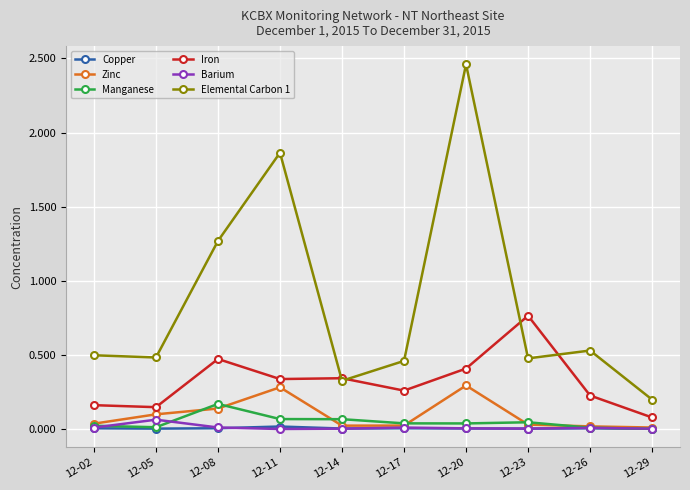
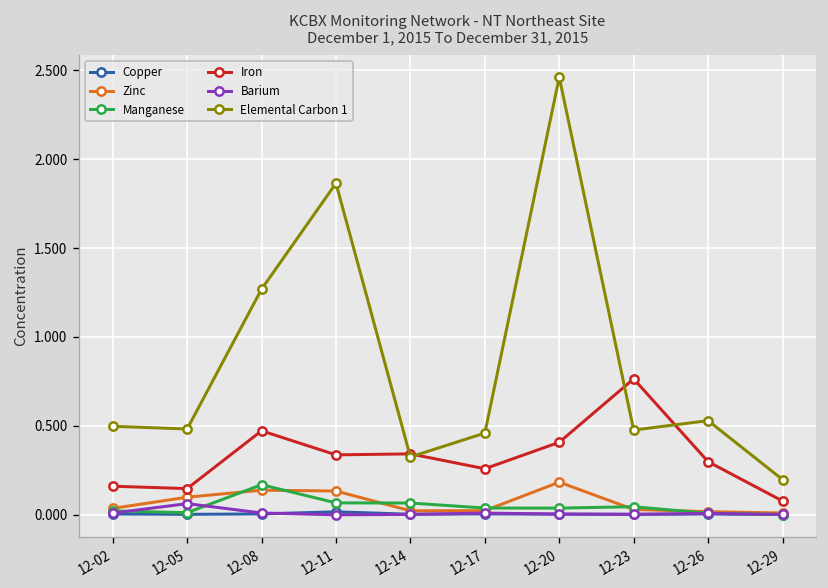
  {
    "Zinc": {
      "12-05": 0.10,
      "12-08": 0.14,
-     "12-11": 0.28,
+     "12-11": 0.13,
      "12-14": 0.02,
-     "12-20": 0.29
+     "12-20": 0.18
    },
    "Manganese": {
      "12-08": 0.17,
      "12-11": 0.07,
      "12-14": 0.07,
      "12-20": 0.04
    },
    "Iron": {
      "12-02": 0.16,
      "12-05": 0.15,
      "12-08": 0.47,
      "12-11": 0.34,
      "12-14": 0.34,
      "12-17": 0.26,
      "12-20": 0.41,
      "12-23": 0.76,
-     "12-26": 0.23,
+     "12-26": 0.30,
      "12-29": 0.08
    },
    "Barium": {
      "12-05": 0.06
    },
    "Elemental Carbon 1": {
      "12-02": 0.50,
      "12-05": 0.48,
      "12-08": 1.27,
      "12-11": 1.86,
      "12-14": 0.33,
      "12-17": 0.46,
      "12-20": 2.46,
      "12-23": 0.48,
      "12-26": 0.53,
      "12-29": 0.20
    }
  }
